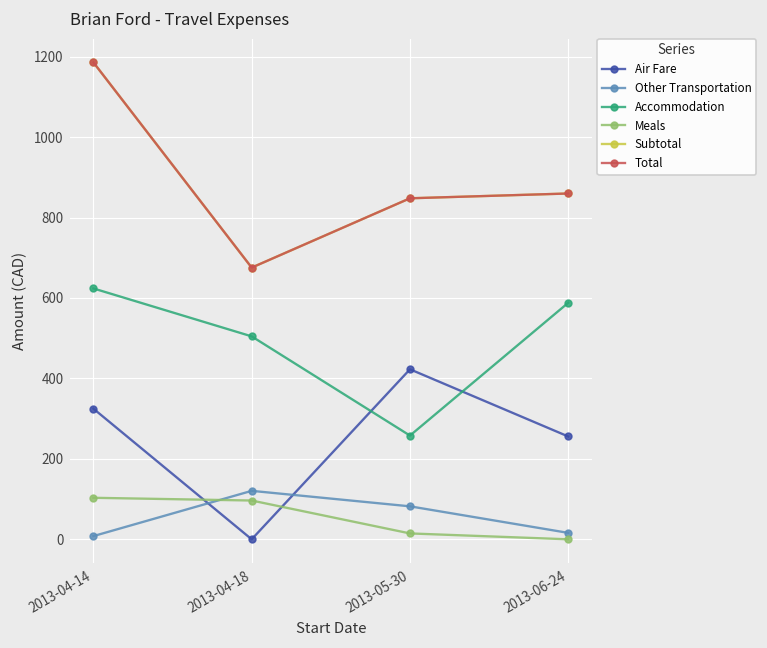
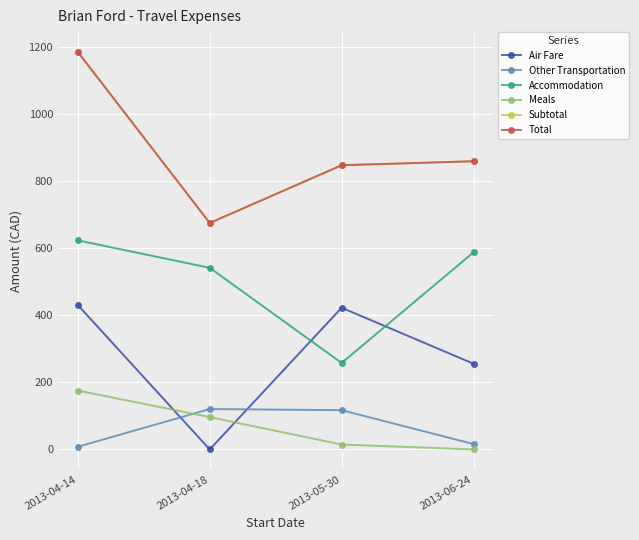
  {
    "Air Fare": {
-     "2013-04-14": 320,
+     "2013-04-14": 430,
      "2013-04-18": 0,
      "2013-05-30": 420,
      "2013-06-24": 260
    },
    "Other Transportation": {
      "2013-04-14": 10,
      "2013-04-18": 120,
-     "2013-05-30": 80,
+     "2013-05-30": 120,
      "2013-06-24": 20
    },
    "Accommodation": {
      "2013-04-14": 620,
-     "2013-04-18": 500,
+     "2013-04-18": 540,
      "2013-05-30": 260,
      "2013-06-24": 590
    },
    "Meals": {
-     "2013-04-14": 100,
+     "2013-04-14": 180,
      "2013-04-18": 100,
      "2013-05-30": 10,
      "2013-06-24": 0
    },
    "Total": {
      "2013-04-14": 1190,
      "2013-04-18": 680,
      "2013-05-30": 850,
      "2013-06-24": 860
    }
  }
